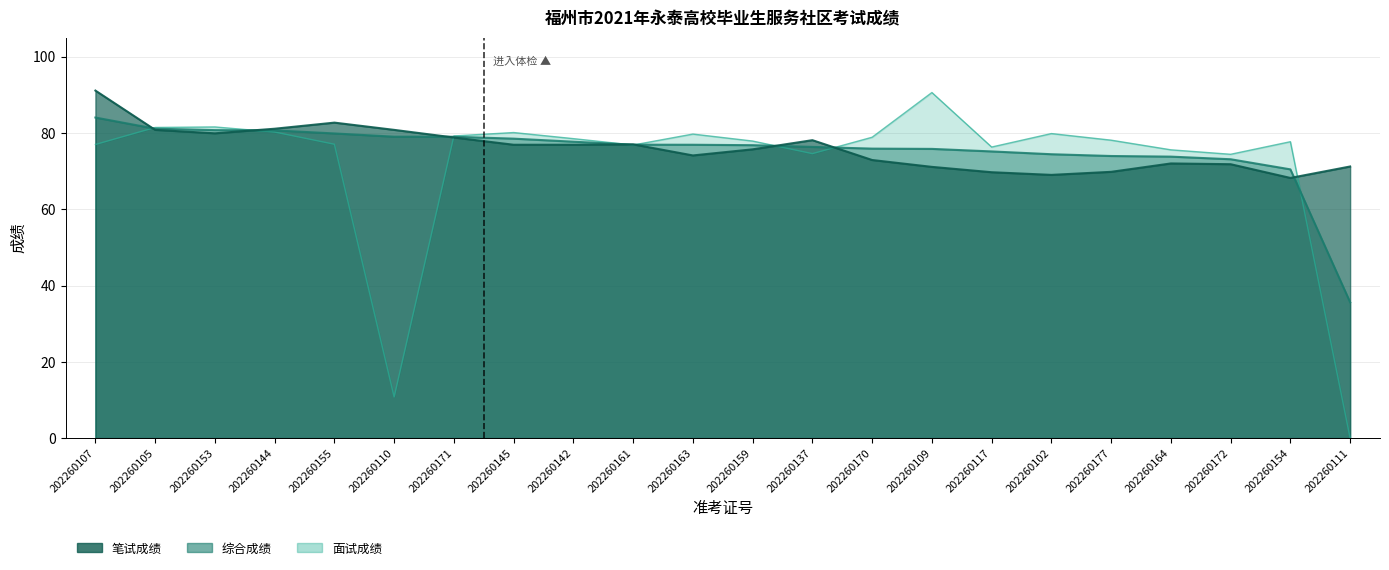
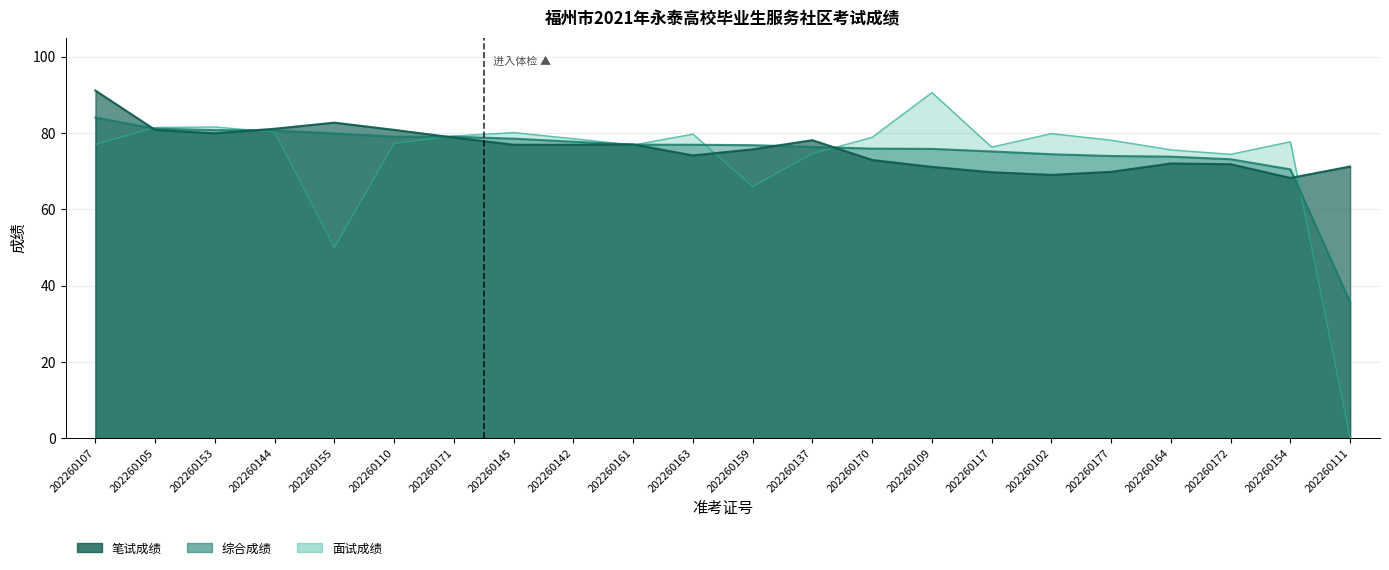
  {
    "面试成绩": {
      "202260107": 77,
      "202260153": 82,
-     "202260155": 77,
-     "202260110": 11,
+     "202260155": 50,
+     "202260110": 77,
      "202260145": 80,
      "202260142": 79,
      "202260163": 80,
-     "202260159": 78,
+     "202260159": 66,
      "202260137": 75,
      "202260170": 79,
      "202260109": 91,
      "202260117": 76,
      "202260102": 80,
      "202260177": 78,
      "202260164": 76,
      "202260172": 74,
      "202260154": 78,
      "202260111": 0
    }
  }
